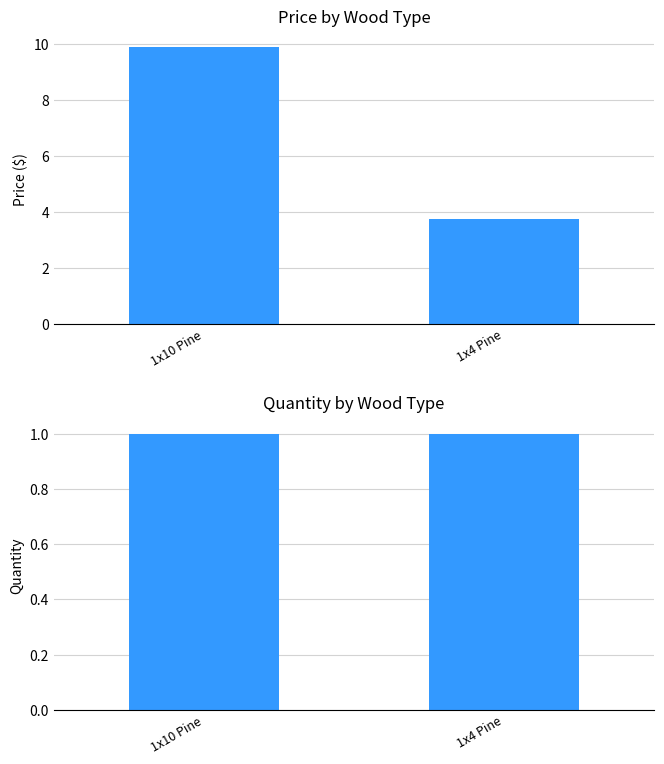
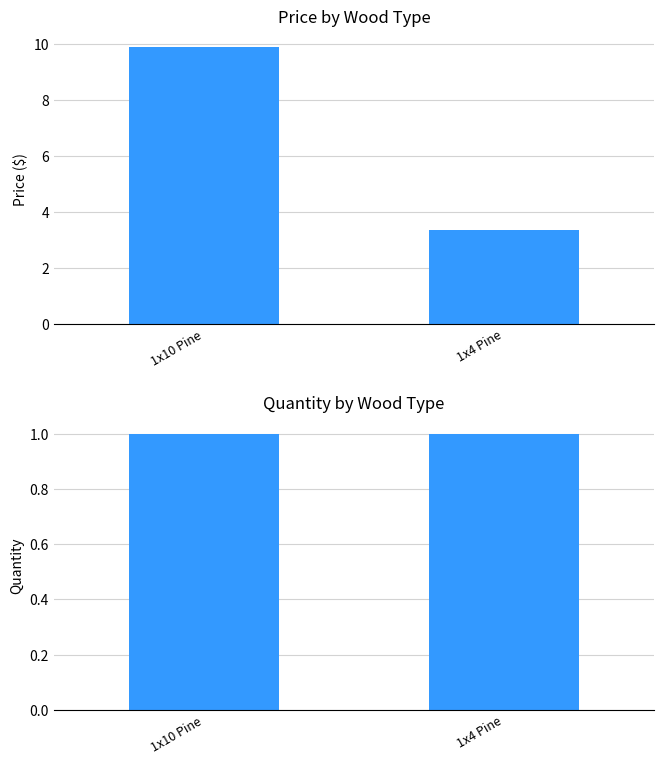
  {
    "Price by Wood Type": {
      "1x10 Pine": 9.9,
-     "1x4 Pine": 3.8
+     "1x4 Pine": 3.4
    },
    "Quantity by Wood Type": {
      "1x10 Pine": 1.00,
      "1x4 Pine": 1.00
    }
  }
